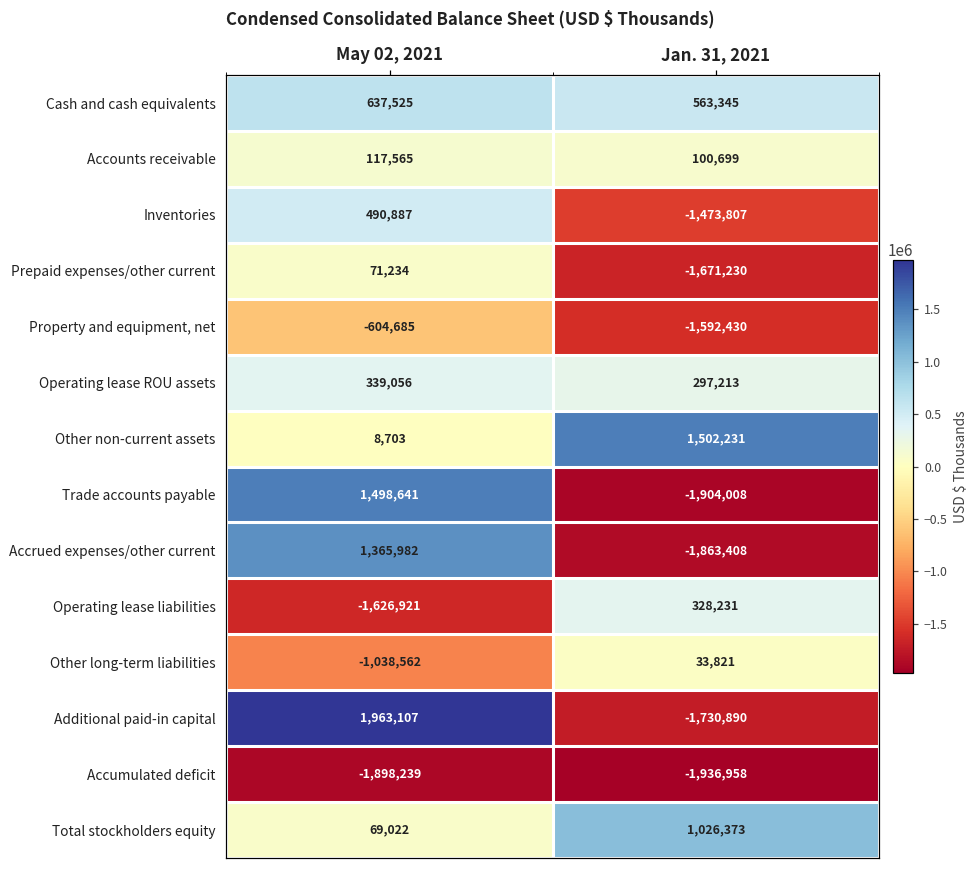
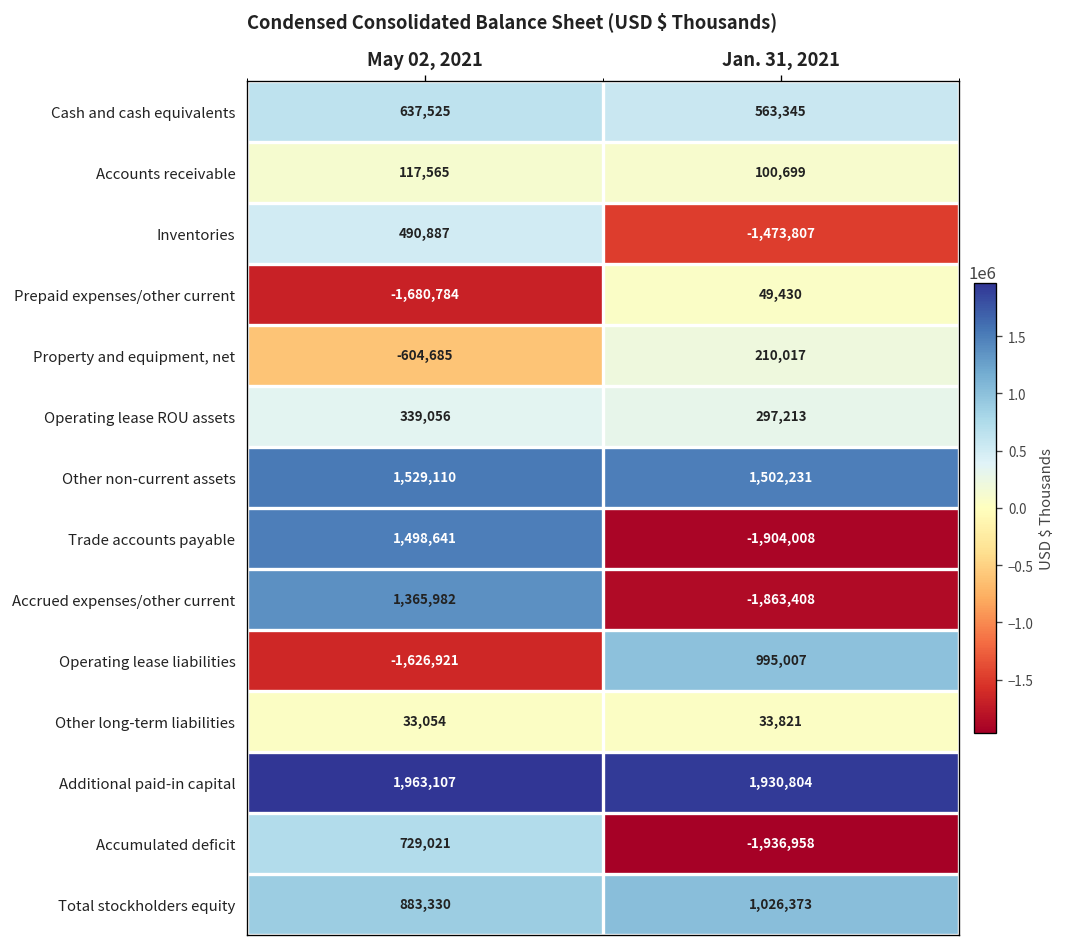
  {
    "Cash and cash equivalents": {
      "May 02, 2021": "637,525",
      "Jan. 31, 2021": "563,345"
    },
    "Accounts receivable": {
      "May 02, 2021": "117,565",
      "Jan. 31, 2021": "100,699"
    },
    "Inventories": {
      "May 02, 2021": "490,887",
      "Jan. 31, 2021": "-1,473,807"
    },
    "Prepaid expenses/other current": {
-     "May 02, 2021": "71,234",
-     "Jan. 31, 2021": "-1,671,230"
+     "May 02, 2021": "-1,680,784",
+     "Jan. 31, 2021": "49,430"
    },
    "Property and equipment, net": {
      "May 02, 2021": "-604,685",
-     "Jan. 31, 2021": "-1,592,430"
+     "Jan. 31, 2021": "210,017"
    },
    "Operating lease ROU assets": {
      "May 02, 2021": "339,056",
      "Jan. 31, 2021": "297,213"
    },
    "Other non-current assets": {
-     "May 02, 2021": "8,703",
+     "May 02, 2021": "1,529,110",
      "Jan. 31, 2021": "1,502,231"
    },
    "Trade accounts payable": {
      "May 02, 2021": "1,498,641",
      "Jan. 31, 2021": "-1,904,008"
    },
    "Accrued expenses/other current": {
      "May 02, 2021": "1,365,982",
      "Jan. 31, 2021": "-1,863,408"
    },
    "Operating lease liabilities": {
      "May 02, 2021": "-1,626,921",
-     "Jan. 31, 2021": "328,231"
+     "Jan. 31, 2021": "995,007"
    },
    "Other long-term liabilities": {
-     "May 02, 2021": "-1,038,562",
+     "May 02, 2021": "33,054",
      "Jan. 31, 2021": "33,821"
    },
    "Additional paid-in capital": {
      "May 02, 2021": "1,963,107",
-     "Jan. 31, 2021": "-1,730,890"
+     "Jan. 31, 2021": "1,930,804"
    },
    "Accumulated deficit": {
-     "May 02, 2021": "-1,898,239",
+     "May 02, 2021": "729,021",
      "Jan. 31, 2021": "-1,936,958"
    },
    "Total stockholders equity": {
-     "May 02, 2021": "69,022",
+     "May 02, 2021": "883,330",
      "Jan. 31, 2021": "1,026,373"
    }
  }
